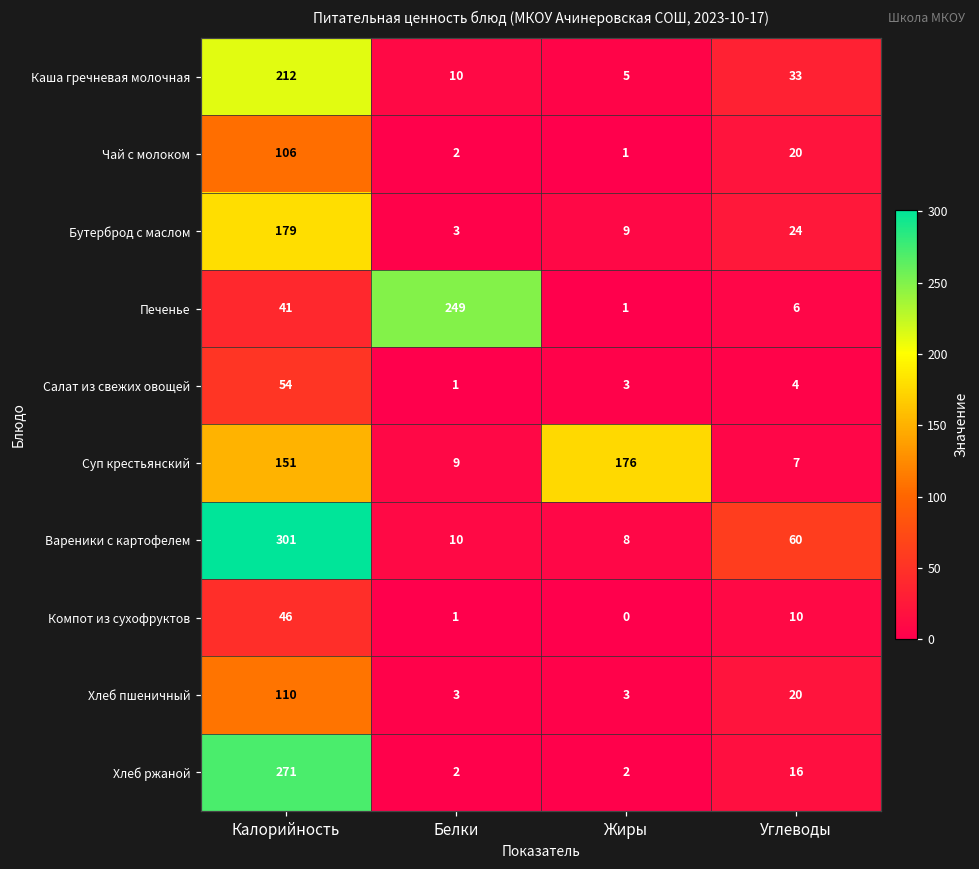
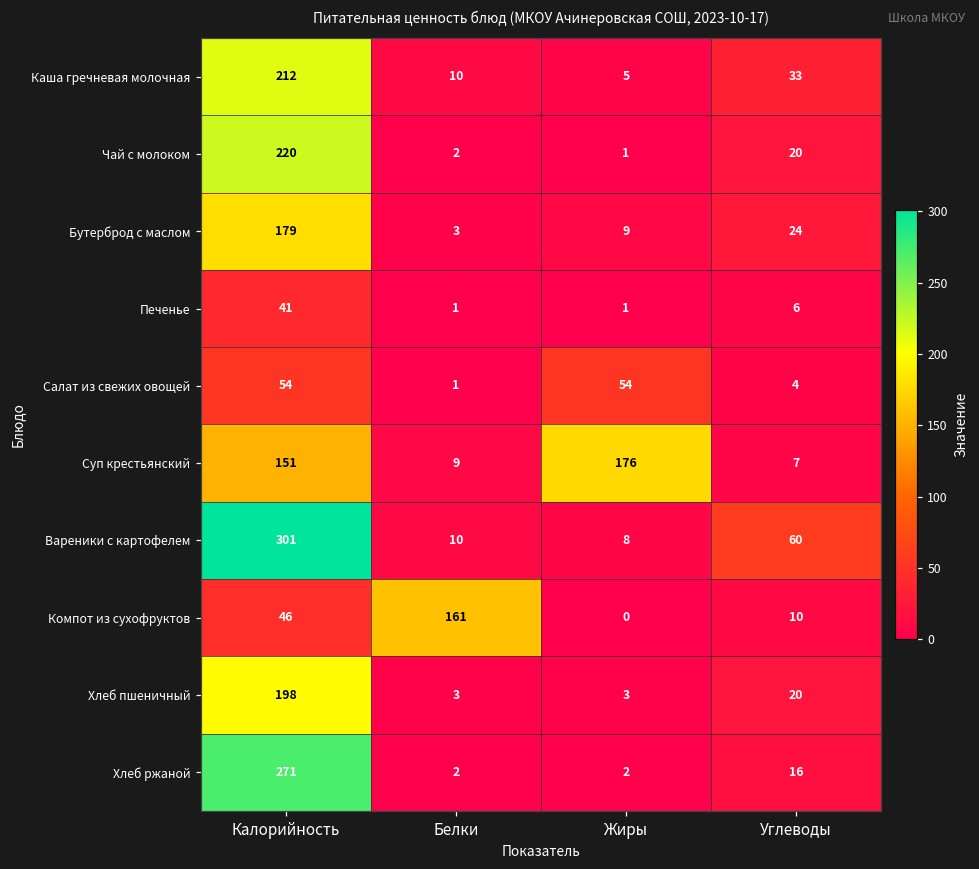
  {
    "Каша гречневая молочная": {
      "Калорийность": 212,
      "Белки": 10,
      "Жиры": 5,
      "Углеводы": 33
    },
    "Чай с молоком": {
-     "Калорийность": 106,
+     "Калорийность": 220,
      "Белки": 2,
      "Жиры": 1,
      "Углеводы": 20
    },
    "Бутерброд с маслом": {
      "Калорийность": 179,
      "Белки": 3,
      "Жиры": 9,
      "Углеводы": 24
    },
    "Печенье": {
      "Калорийность": 41,
-     "Белки": 249,
+     "Белки": 1,
      "Жиры": 1,
      "Углеводы": 6
    },
    "Салат из свежих овощей": {
      "Калорийность": 54,
      "Белки": 1,
-     "Жиры": 3,
+     "Жиры": 54,
      "Углеводы": 4
    },
    "Суп крестьянский": {
      "Калорийность": 151,
      "Белки": 9,
      "Жиры": 176,
      "Углеводы": 7
    },
    "Вареники с картофелем": {
      "Калорийность": 301,
      "Белки": 10,
      "Жиры": 8,
      "Углеводы": 60
    },
    "Компот из сухофруктов": {
      "Калорийность": 46,
-     "Белки": 1,
+     "Белки": 161,
      "Жиры": 0,
      "Углеводы": 10
    },
    "Хлеб пшеничный": {
-     "Калорийность": 110,
+     "Калорийность": 198,
      "Белки": 3,
      "Жиры": 3,
      "Углеводы": 20
    },
    "Хлеб ржаной": {
      "Калорийность": 271,
      "Белки": 2,
      "Жиры": 2,
      "Углеводы": 16
    }
  }
